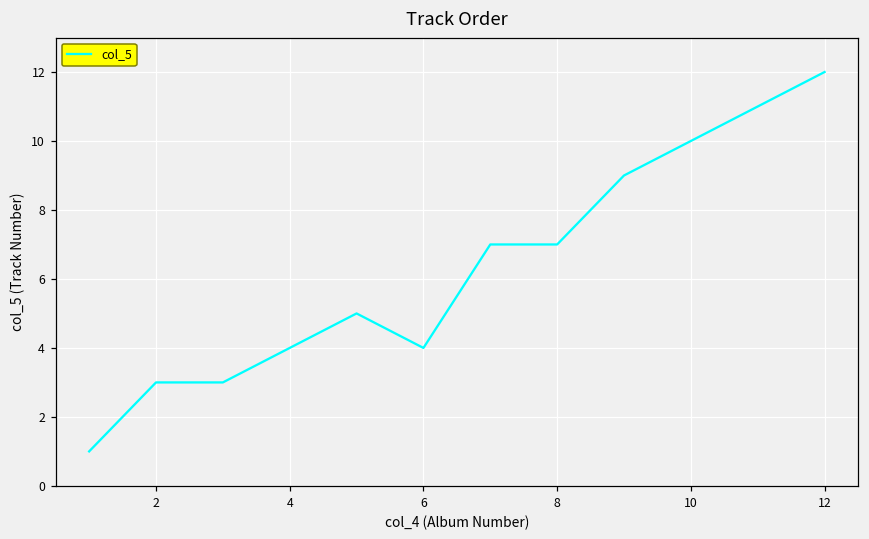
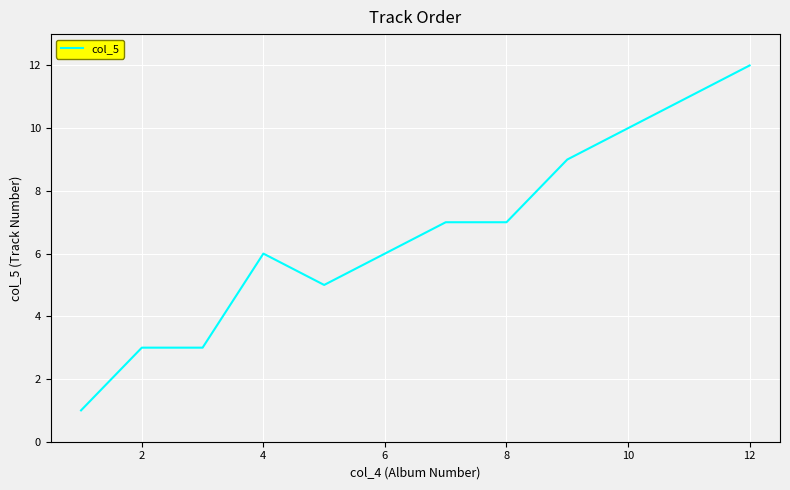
  {
    "2": 3,
-   "4": 4,
-   "6": 4,
+   "4": 6,
+   "6": 6,
    "8": 7,
    "10": 10,
    "12": 12
  }
